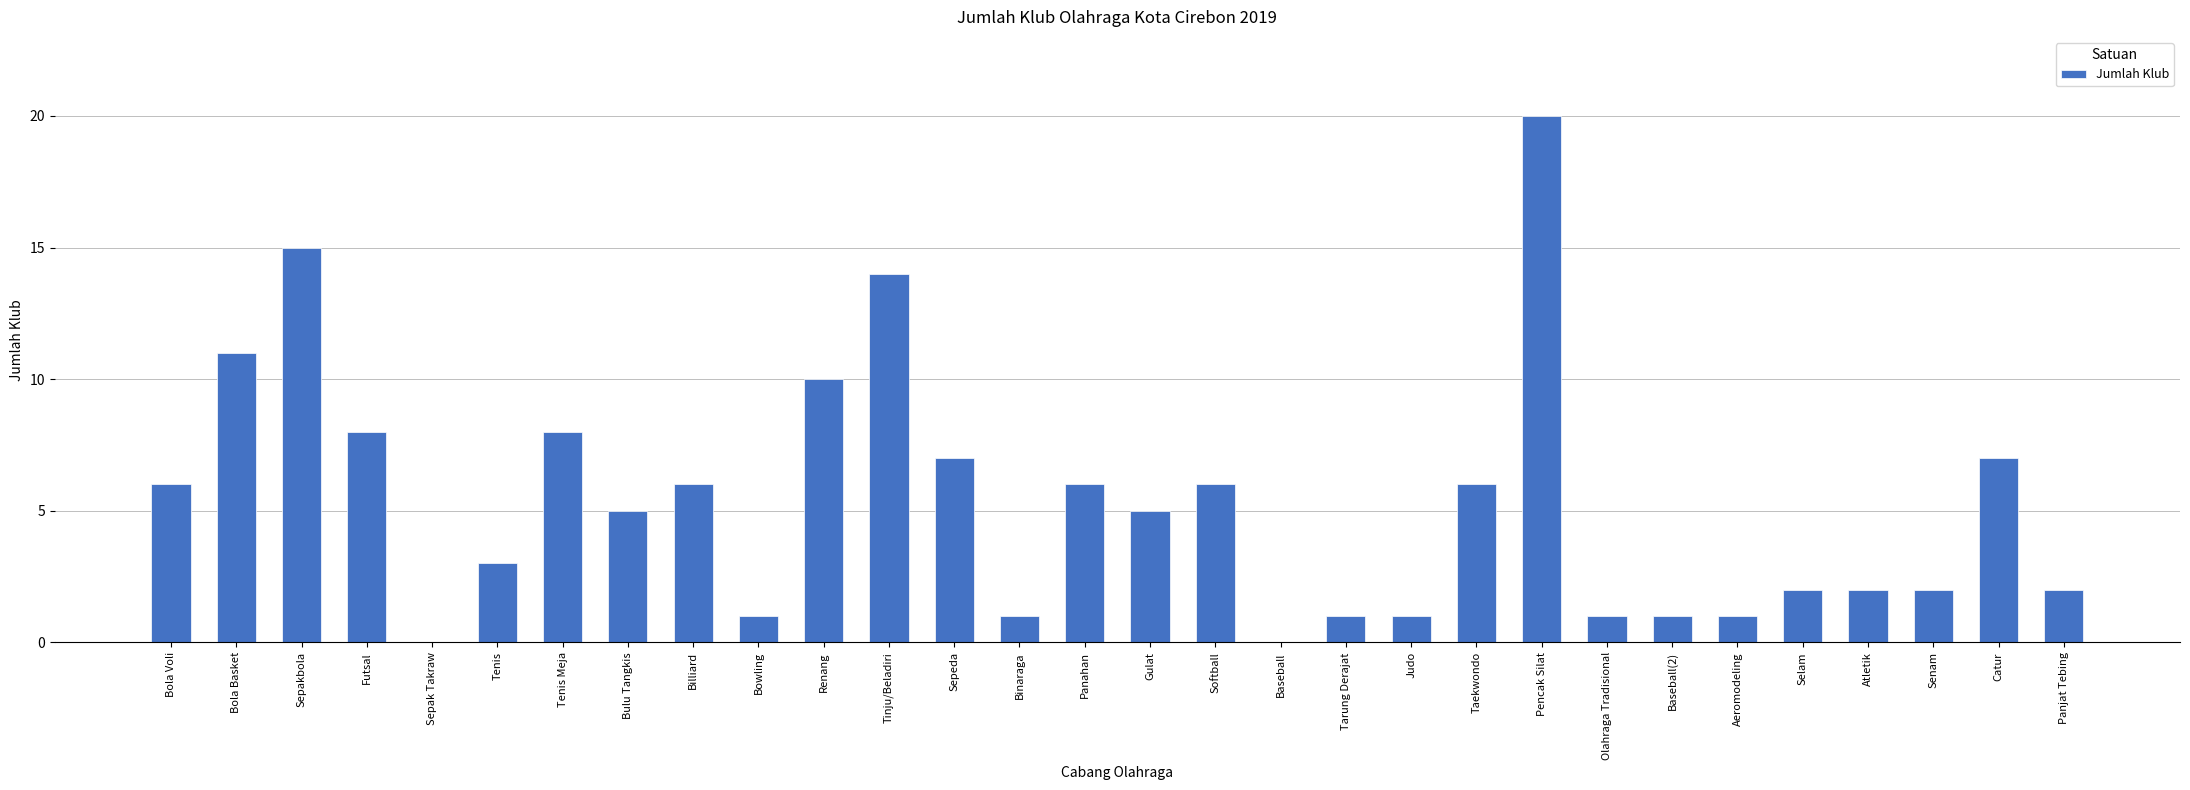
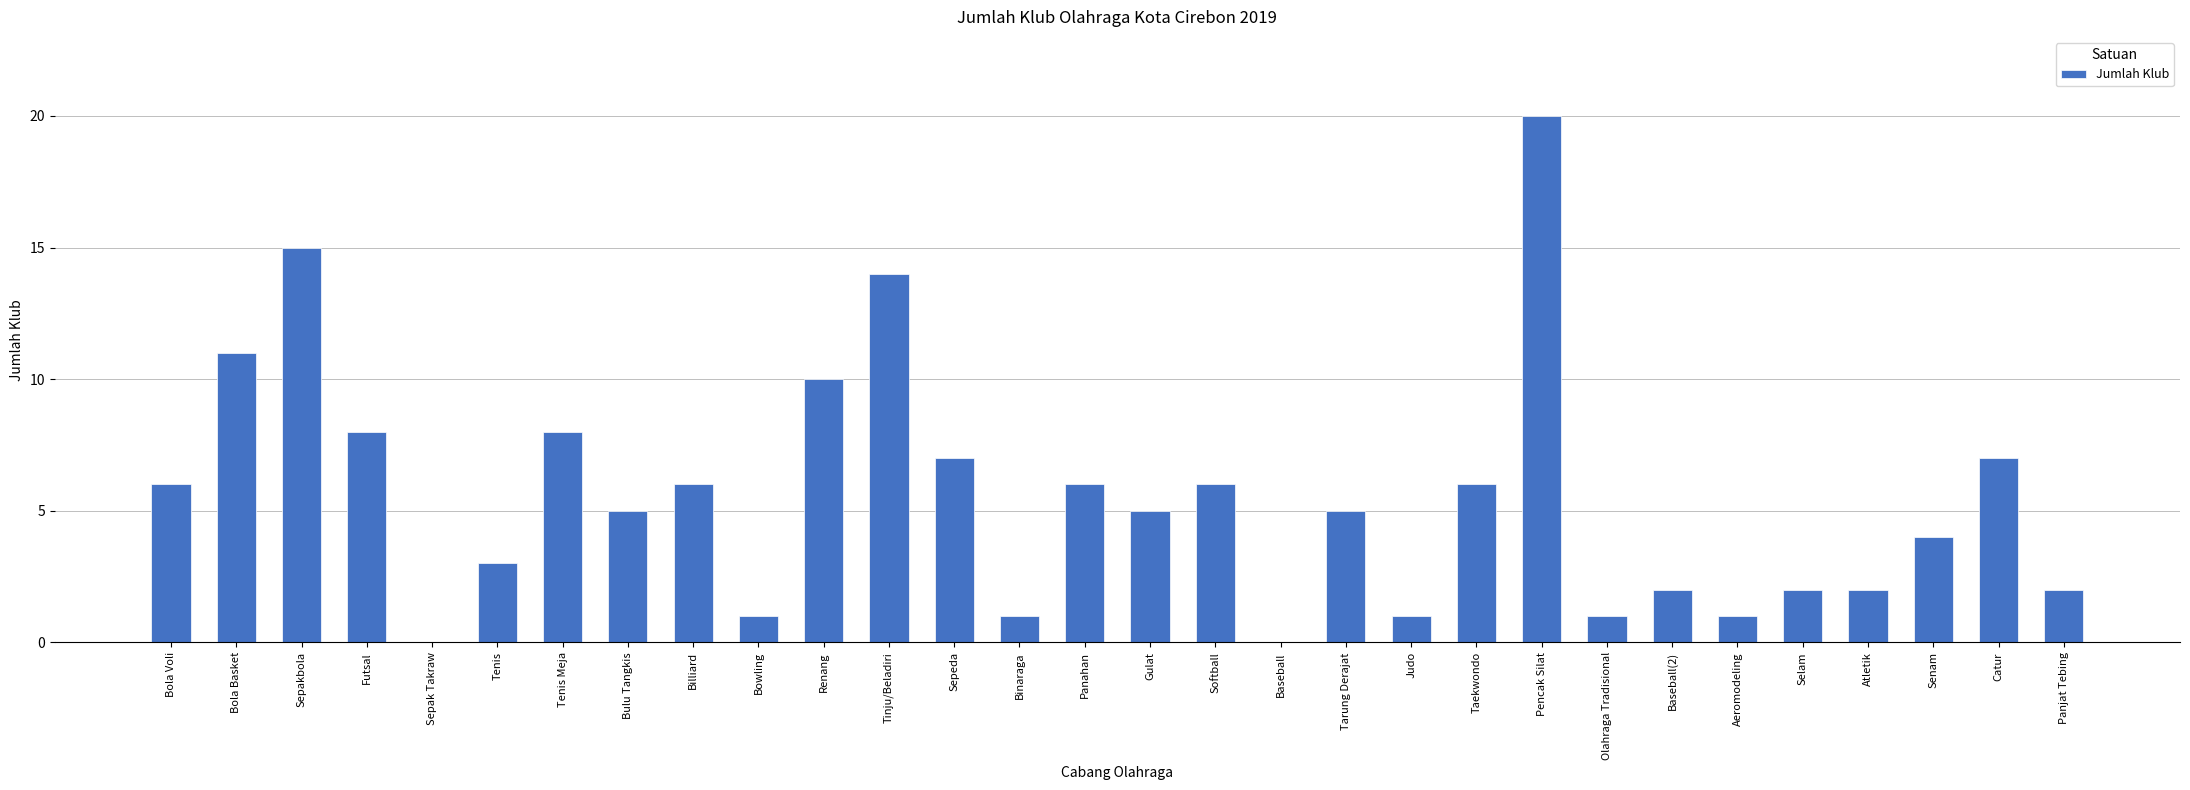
  {
    "Bola Voli": 6,
    "Bola Basket": 11,
    "Sepakbola": 15,
    "Futsal": 8,
    "Sepak Takraw": 0,
    "Tenis": 3,
    "Tenis Meja": 8,
    "Bulu Tangkis": 5,
    "Billiard": 6,
    "Bowling": 1,
    "Renang": 10,
    "Tinju/Beladiri": 14,
    "Sepeda": 7,
    "Binaraga": 1,
    "Panahan": 6,
    "Gulat": 5,
    "Softball": 6,
    "Baseball": 0,
-   "Tarung Derajat": 1,
+   "Tarung Derajat": 5,
    "Judo": 1,
    "Taekwondo": 6,
    "Pencak Silat": 20,
    "Olahraga Tradisional": 1,
-   "Baseball(2)": 1,
+   "Baseball(2)": 2,
    "Aeromodeling": 1,
    "Selam": 2,
    "Atletik": 2,
-   "Senam": 2,
+   "Senam": 4,
    "Catur": 7,
    "Panjat Tebing": 2
  }
